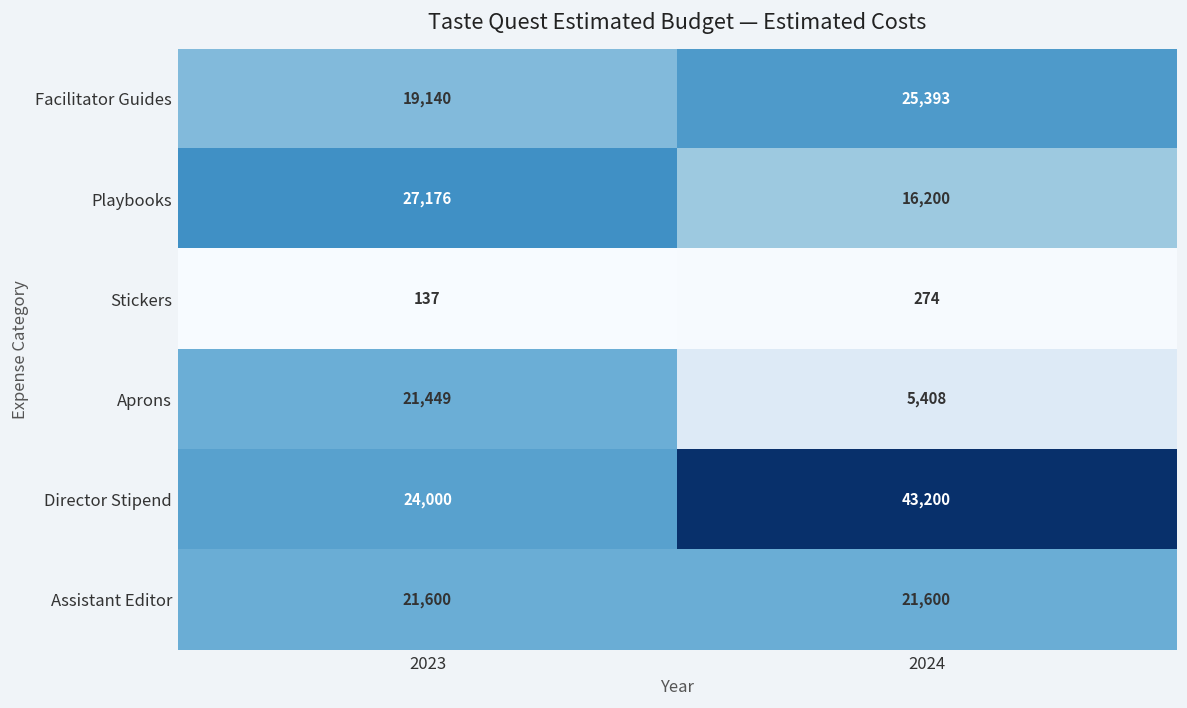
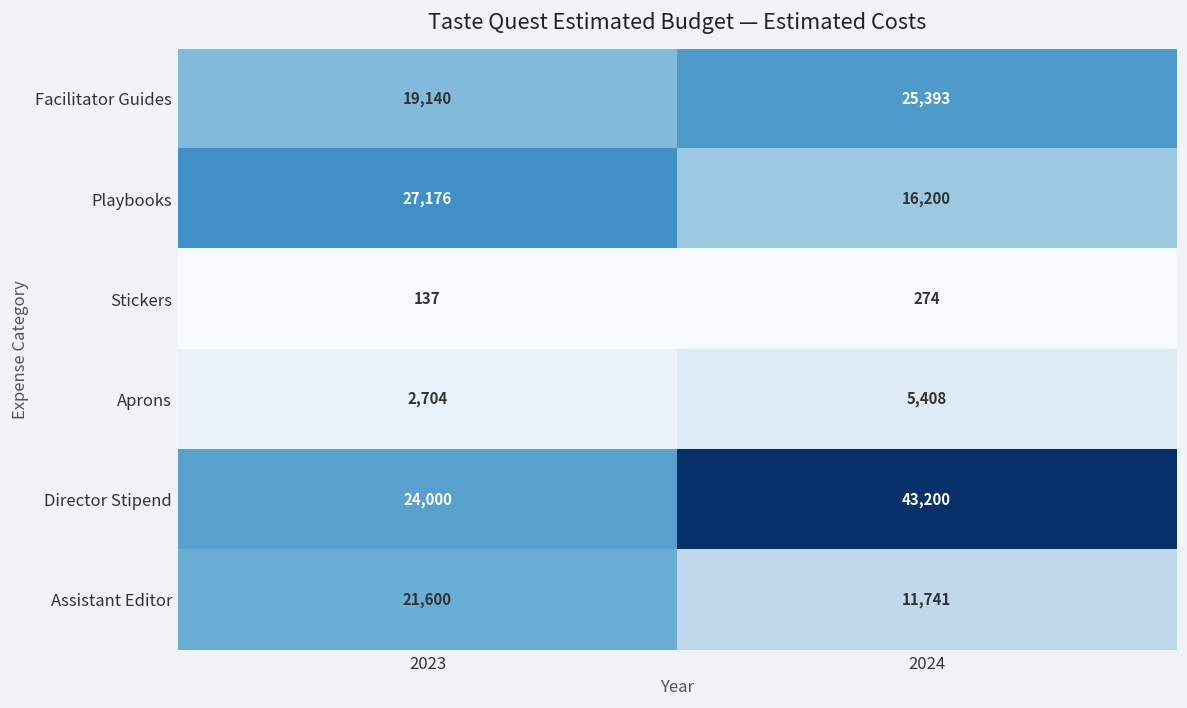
  {
    "Facilitator Guides": {
      "2023": "19,140",
      "2024": "25,393"
    },
    "Playbooks": {
      "2023": "27,176",
      "2024": "16,200"
    },
    "Stickers": {
      "2023": "137",
      "2024": "274"
    },
    "Aprons": {
-     "2023": "21,449",
+     "2023": "2,704",
      "2024": "5,408"
    },
    "Director Stipend": {
      "2023": "24,000",
      "2024": "43,200"
    },
    "Assistant Editor": {
      "2023": "21,600",
-     "2024": "21,600"
+     "2024": "11,741"
    }
  }
